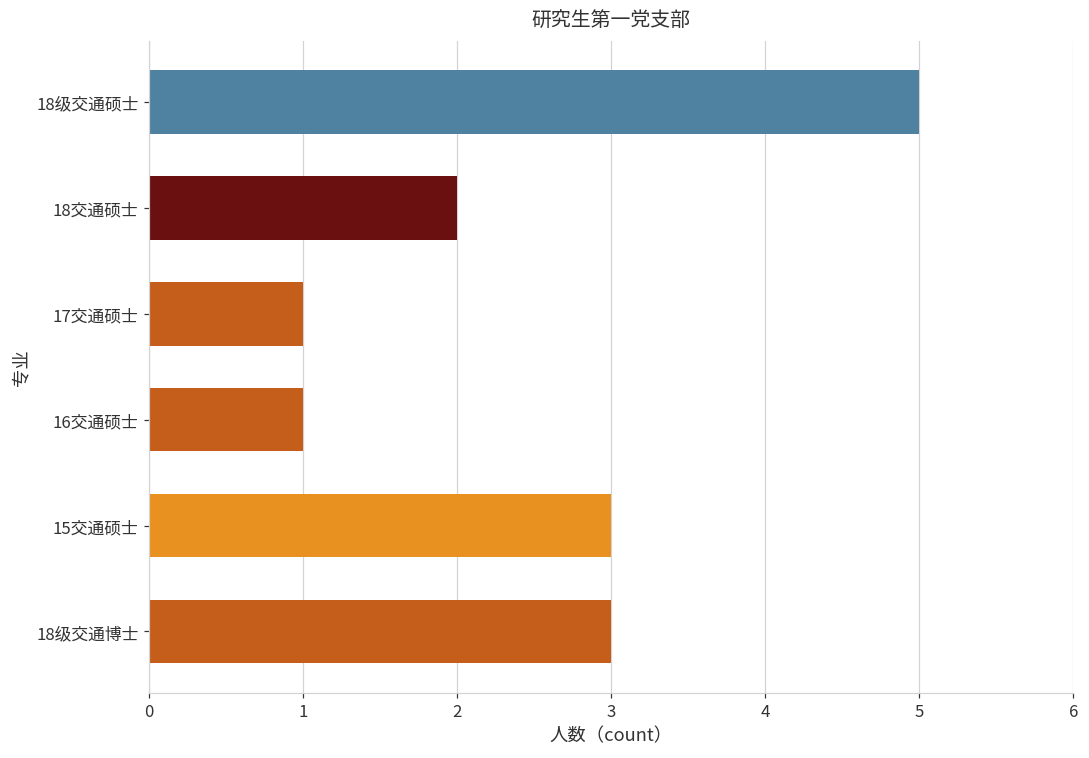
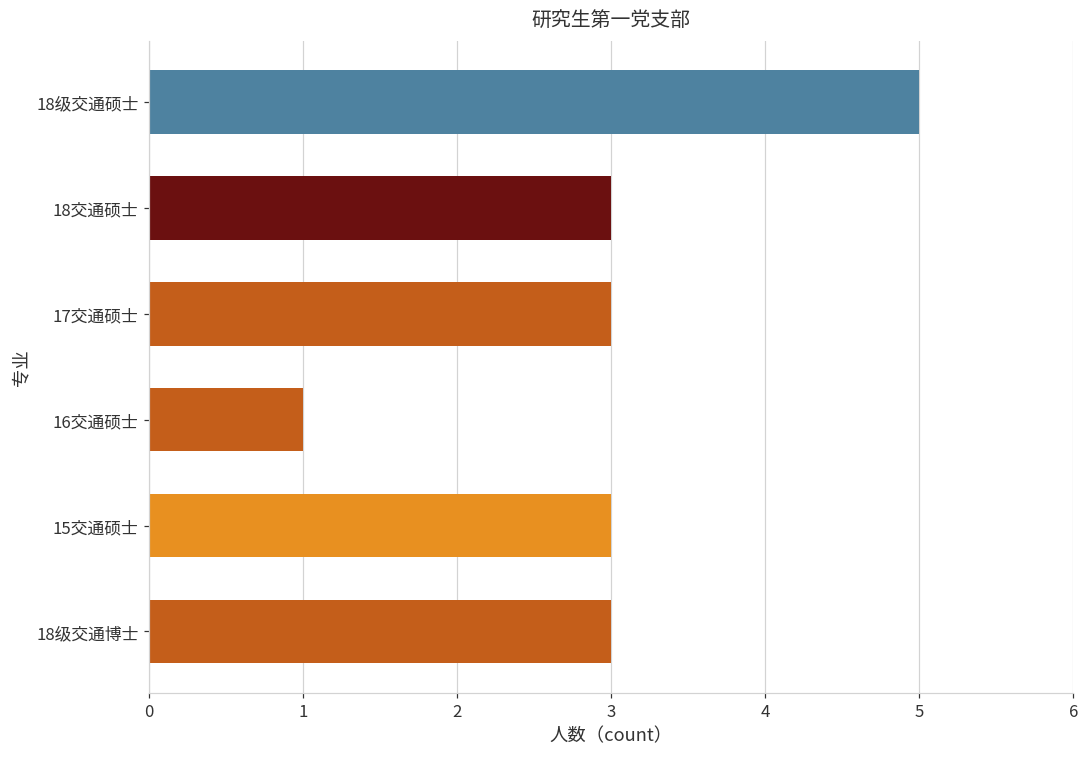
  {
    "18级交通硕士": 5,
-   "18交通硕士": 2,
-   "17交通硕士": 1,
+   "18交通硕士": 3,
+   "17交通硕士": 3,
    "16交通硕士": 1,
    "15交通硕士": 3,
    "18级交通博士": 3
  }
